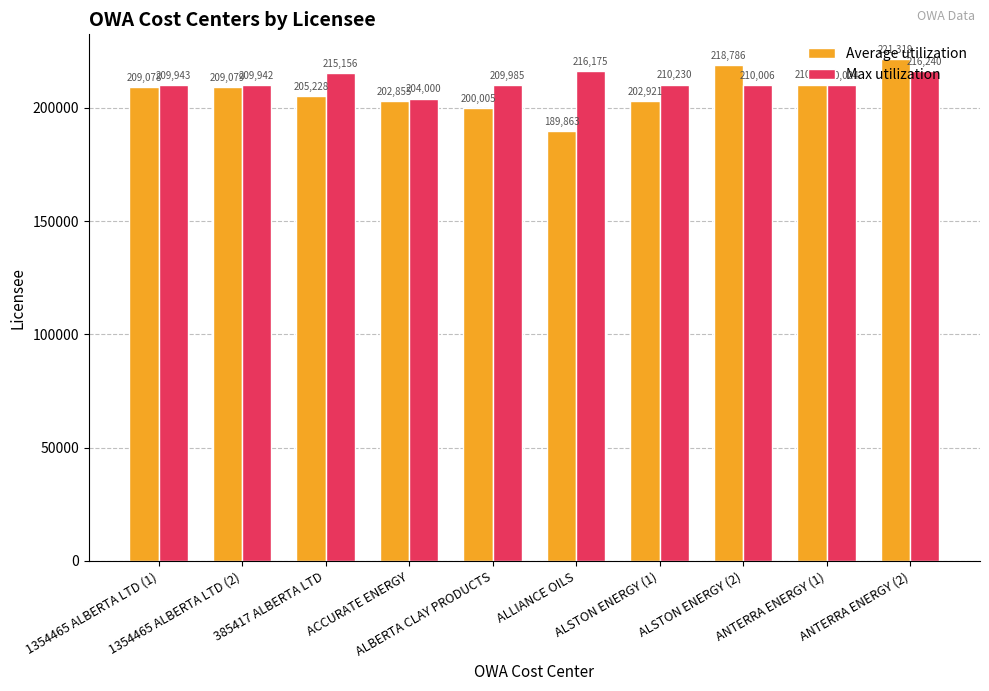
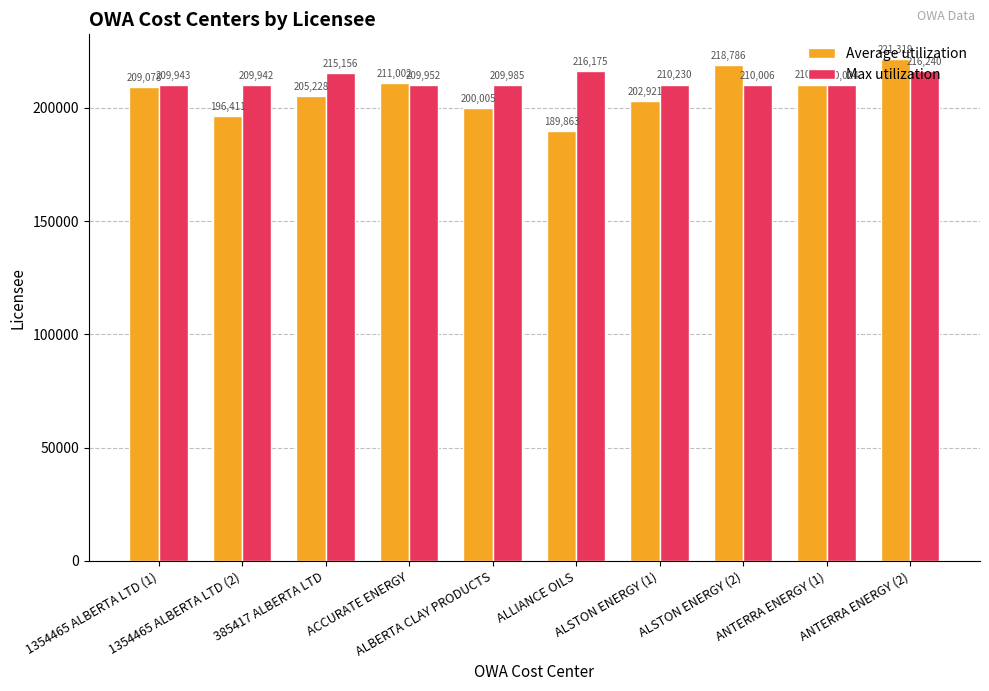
  {
    "Average utilization": {
      "1354465 ALBERTA LTD (1)": "209,078",
-     "1354465 ALBERTA LTD (2)": "209,079",
+     "1354465 ALBERTA LTD (2)": "196,411",
      "385417 ALBERTA LTD": "205,228",
-     "ACCURATE ENERGY": "202,855",
+     "ACCURATE ENERGY": "211,002",
      "ALBERTA CLAY PRODUCTS": "200,005",
      "ALLIANCE OILS": "189,863",
      "ALSTON ENERGY (1)": "202,921",
      "ALSTON ENERGY (2)": "218,786",
      "ANTERRA ENERGY (2)": "221,319"
    },
    "Max utilization": {
      "1354465 ALBERTA LTD (1)": "209,943",
      "1354465 ALBERTA LTD (2)": "209,942",
      "385417 ALBERTA LTD": "215,156",
-     "ACCURATE ENERGY": "204,000",
+     "ACCURATE ENERGY": "209,952",
      "ALBERTA CLAY PRODUCTS": "209,985",
      "ALLIANCE OILS": "216,175",
      "ALSTON ENERGY (1)": "210,230",
      "ALSTON ENERGY (2)": "210,006",
      "ANTERRA ENERGY (2)": "216,240"
    }
  }
